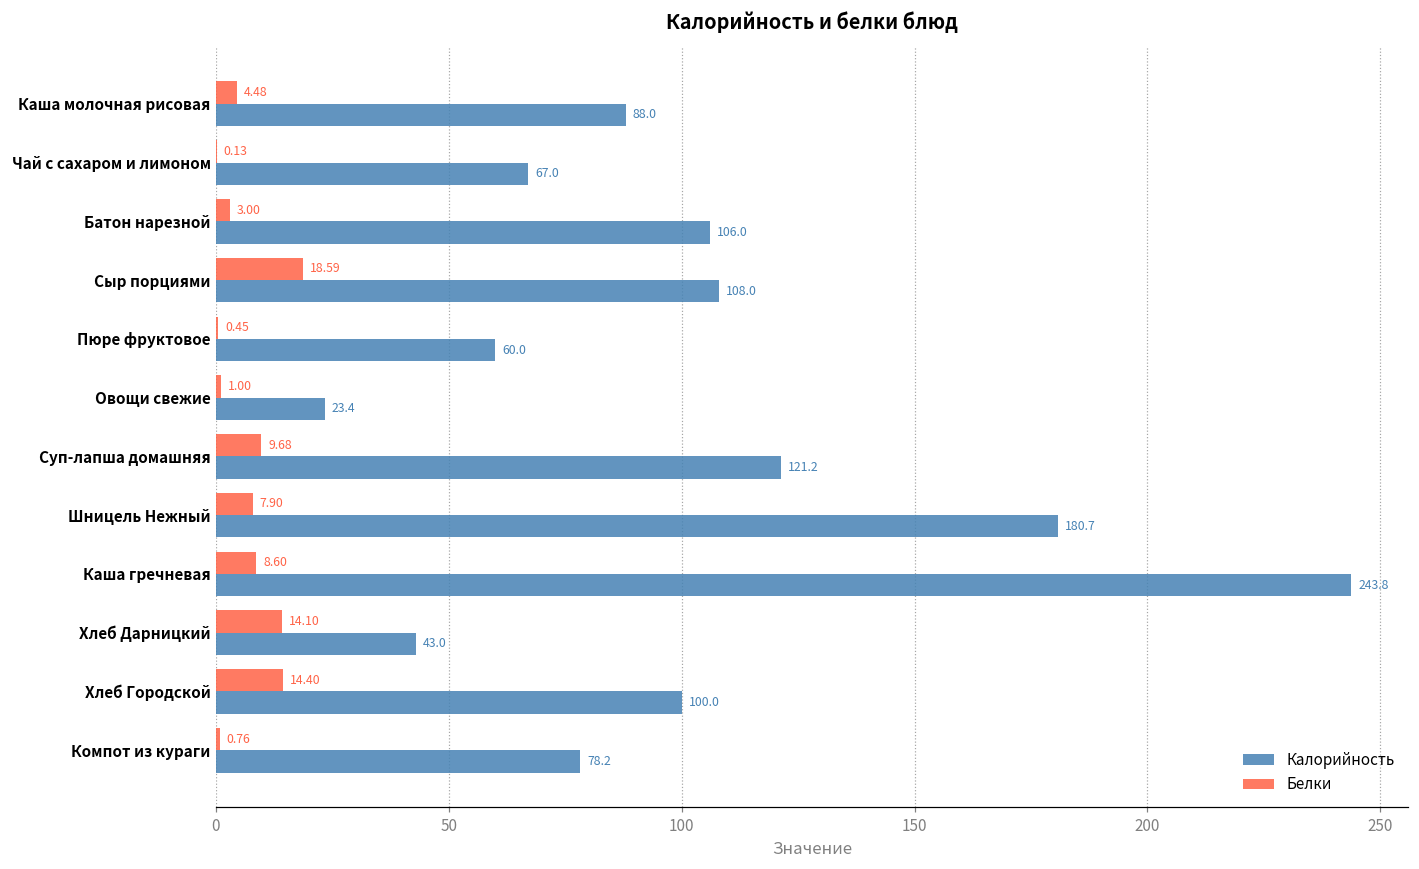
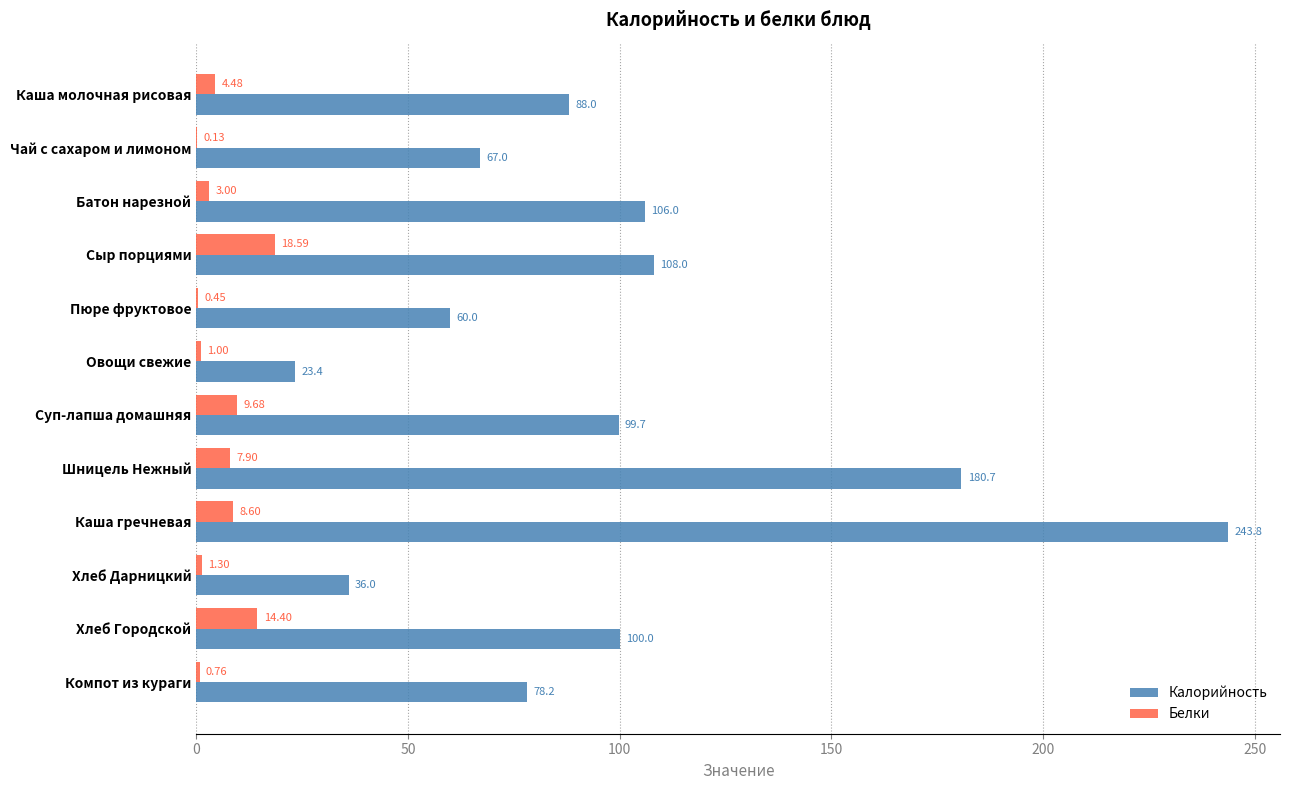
  {
    "Калорийность": {
      "Каша молочная рисовая": 88.0,
      "Чай с сахаром и лимоном": 67.0,
      "Батон нарезной": 106.0,
      "Сыр порциями": 108.0,
      "Пюре фруктовое": 60.0,
      "Овощи свежие": 23.4,
-     "Суп-лапша домашняя": 121.2,
+     "Суп-лапша домашняя": 99.7,
      "Шницель Нежный": 180.7,
      "Каша гречневая": 243.8,
-     "Хлеб Дарницкий": 43.0,
+     "Хлеб Дарницкий": 36.0,
      "Хлеб Городской": 100.0,
      "Компот из кураги": 78.2
    },
    "Белки": {
      "Каша молочная рисовая": 4.48,
      "Чай с сахаром и лимоном": 0.13,
      "Батон нарезной": 3.00,
      "Сыр порциями": 18.59,
      "Пюре фруктовое": 0.45,
      "Овощи свежие": 1.00,
      "Суп-лапша домашняя": 9.68,
      "Шницель Нежный": 7.90,
      "Каша гречневая": 8.60,
-     "Хлеб Дарницкий": 14.10,
+     "Хлеб Дарницкий": 1.30,
      "Хлеб Городской": 14.40,
      "Компот из кураги": 0.76
    }
  }
